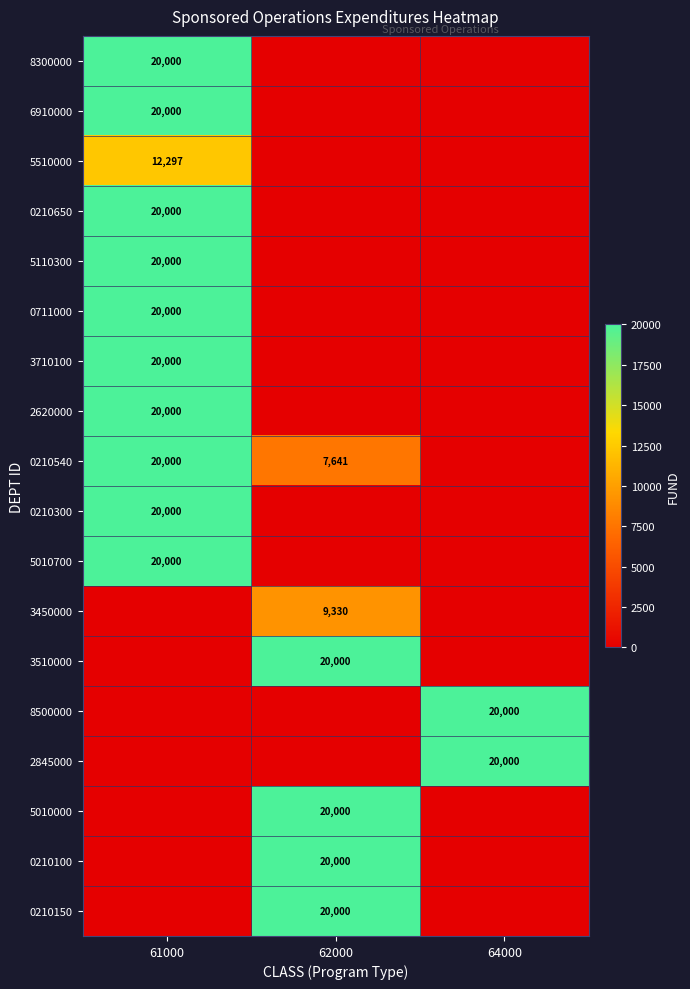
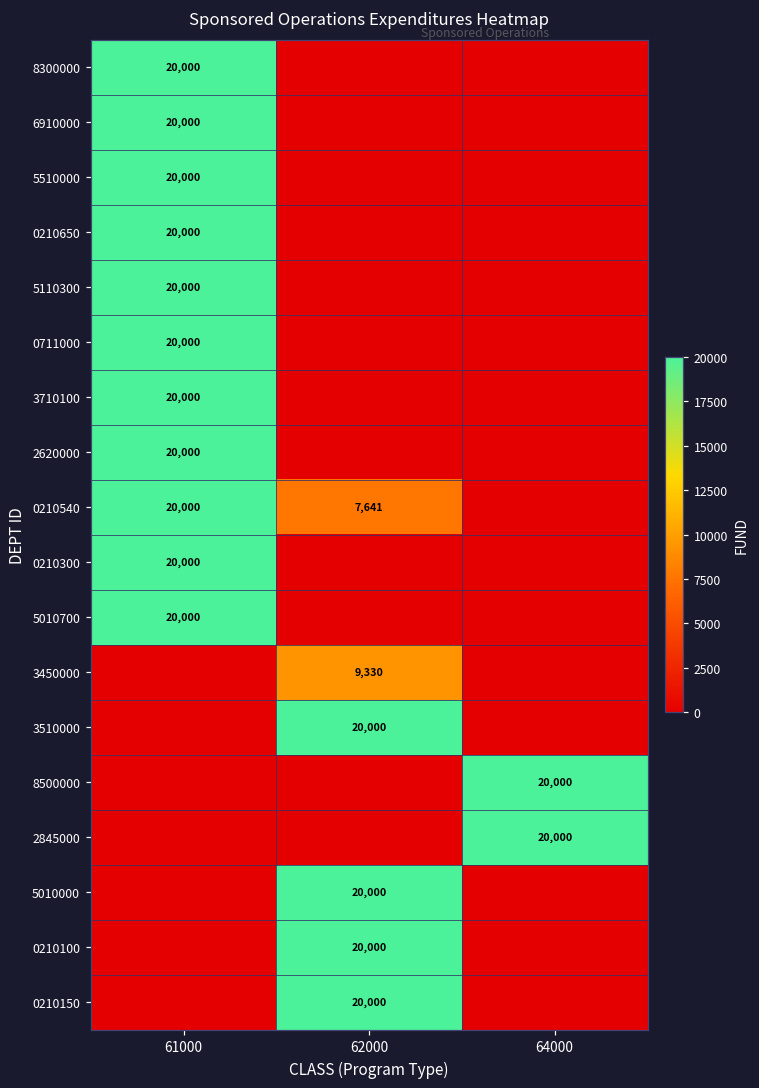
  {
    "8300000": {
      "61000": "20,000"
    },
    "6910000": {
      "61000": "20,000"
    },
    "5510000": {
-     "61000": "12,297"
+     "61000": "20,000"
    },
    "0210650": {
      "61000": "20,000"
    },
    "5110300": {
      "61000": "20,000"
    },
    "0711000": {
      "61000": "20,000"
    },
    "3710100": {
      "61000": "20,000"
    },
    "2620000": {
      "61000": "20,000"
    },
    "0210540": {
      "61000": "20,000",
      "62000": "7,641"
    },
    "0210300": {
      "61000": "20,000"
    },
    "5010700": {
      "61000": "20,000"
    },
    "3450000": {
      "62000": "9,330"
    },
    "3510000": {
      "62000": "20,000"
    },
    "8500000": {
      "64000": "20,000"
    },
    "2845000": {
      "64000": "20,000"
    },
    "5010000": {
      "62000": "20,000"
    },
    "0210100": {
      "62000": "20,000"
    },
    "0210150": {
      "62000": "20,000"
    }
  }
